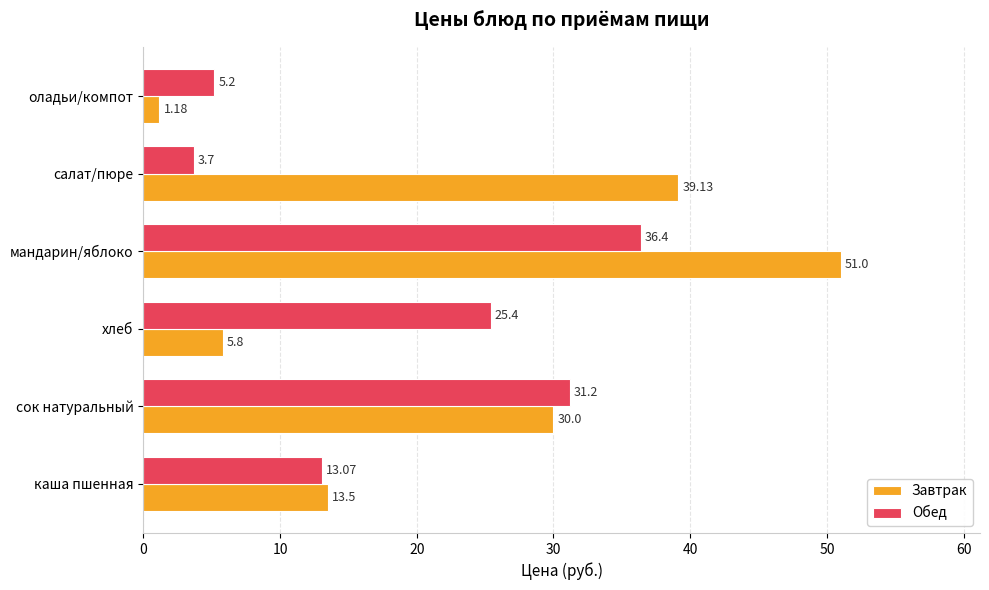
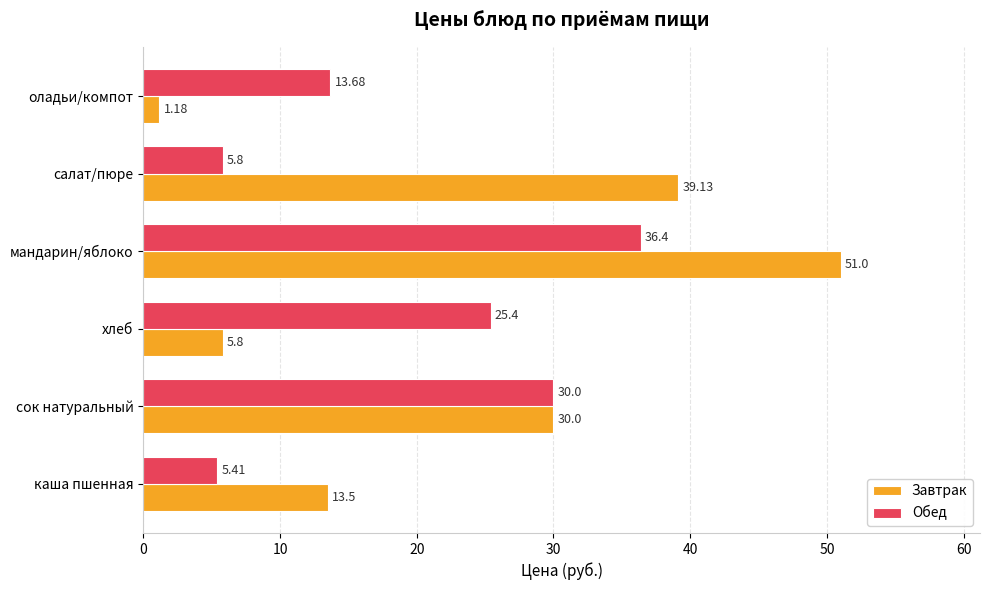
  {
    "Завтрак": {
      "оладьи/компот": 1.18,
      "салат/пюре": 39.13,
      "мандарин/яблоко": 51.0,
      "хлеб": 5.8,
      "сок натуральный": 30.0,
      "каша пшенная": 13.5
    },
    "Обед": {
-     "оладьи/компот": 5.2,
-     "салат/пюре": 3.7,
+     "оладьи/компот": 13.68,
+     "салат/пюре": 5.8,
      "мандарин/яблоко": 36.4,
      "хлеб": 25.4,
-     "сок натуральный": 31.2,
-     "каша пшенная": 13.07
+     "сок натуральный": 30.0,
+     "каша пшенная": 5.41
    }
  }
